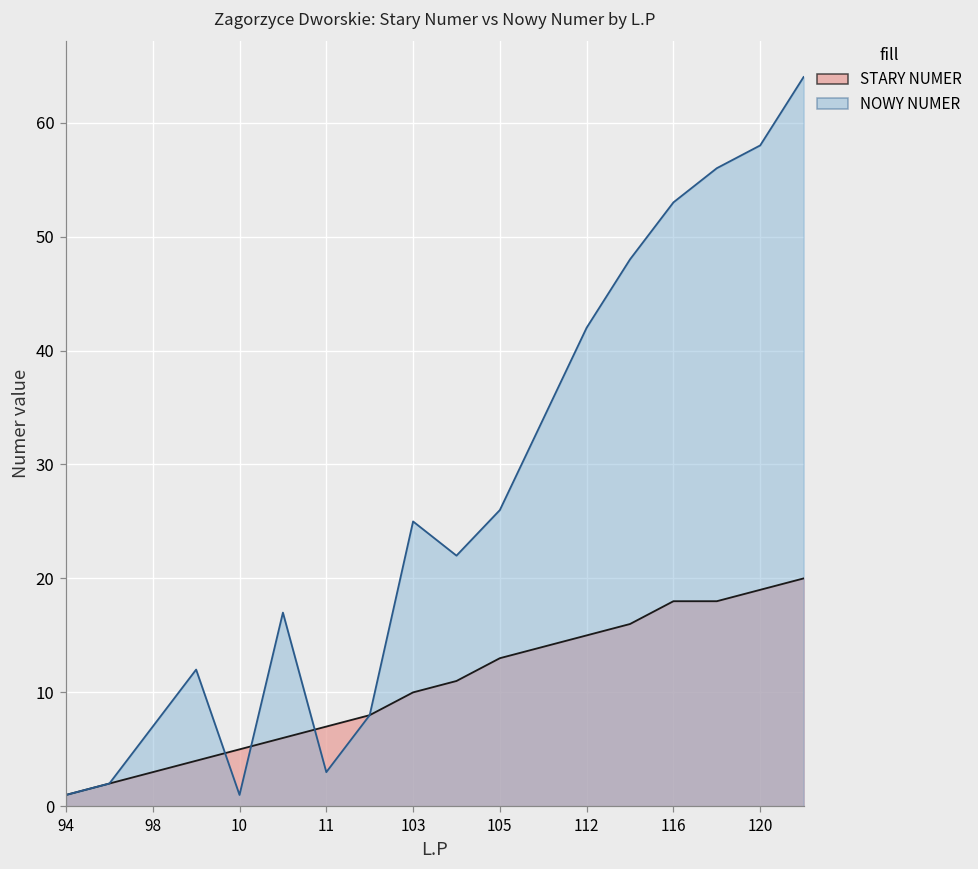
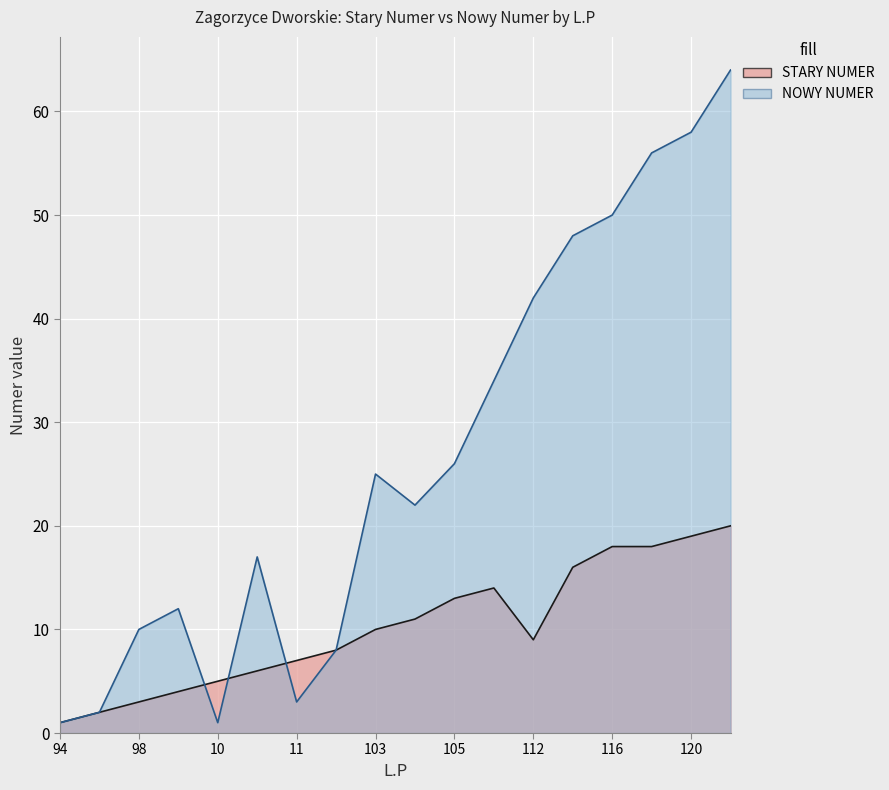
  {
    "STARY NUMER": {
      "98": 3,
      "10": 5,
      "103": 10,
      "105": 13,
-     "112": 15,
+     "112": 9,
      "116": 18,
      "120": 19
    },
    "NOWY NUMER": {
-     "98": 7,
+     "98": 10,
      "10": 1,
      "103": 25,
      "105": 26,
      "112": 42,
-     "116": 53,
+     "116": 50,
      "120": 58
    }
  }
